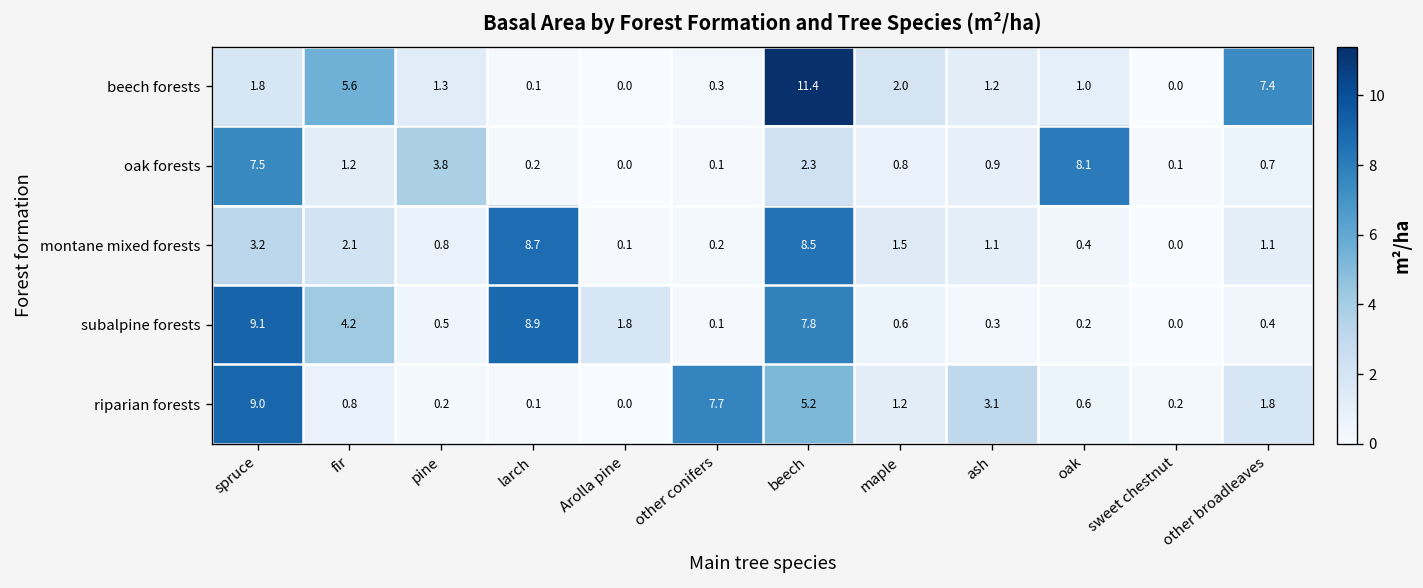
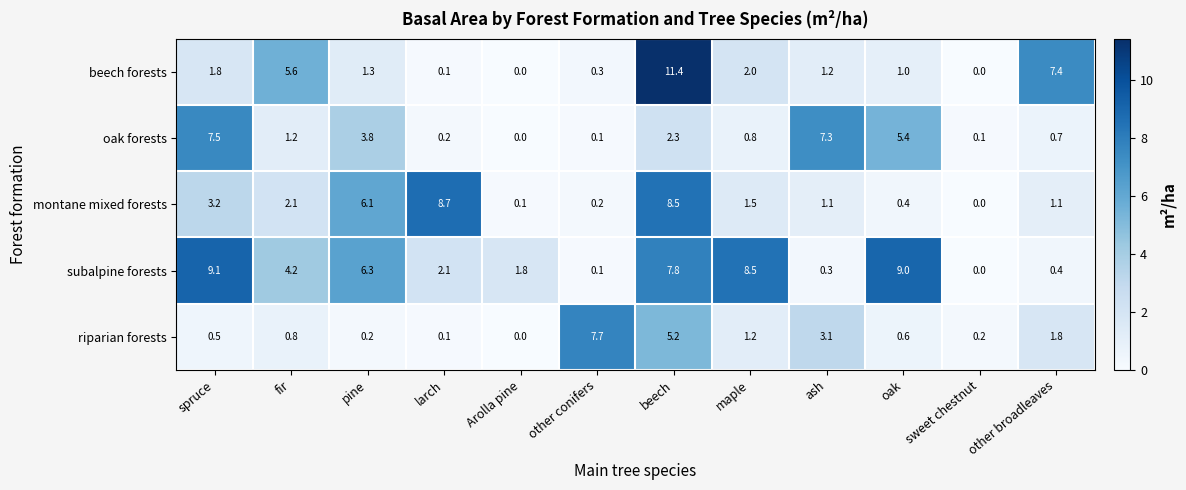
  {
    "beech forests": {
      "spruce": 1.8,
      "fir": 5.6,
      "pine": 1.3,
      "larch": 0.1,
      "Arolla pine": 0.0,
      "other conifers": 0.3,
      "beech": 11.4,
      "maple": 2.0,
      "ash": 1.2,
      "oak": 1.0,
      "sweet chestnut": 0.0,
      "other broadleaves": 7.4
    },
    "oak forests": {
      "spruce": 7.5,
      "fir": 1.2,
      "pine": 3.8,
      "larch": 0.2,
      "Arolla pine": 0.0,
      "other conifers": 0.1,
      "beech": 2.3,
      "maple": 0.8,
-     "ash": 0.9,
-     "oak": 8.1,
+     "ash": 7.3,
+     "oak": 5.4,
      "sweet chestnut": 0.1,
      "other broadleaves": 0.7
    },
    "montane mixed forests": {
      "spruce": 3.2,
      "fir": 2.1,
-     "pine": 0.8,
+     "pine": 6.1,
      "larch": 8.7,
      "Arolla pine": 0.1,
      "other conifers": 0.2,
      "beech": 8.5,
      "maple": 1.5,
      "ash": 1.1,
      "oak": 0.4,
      "sweet chestnut": 0.0,
      "other broadleaves": 1.1
    },
    "subalpine forests": {
      "spruce": 9.1,
      "fir": 4.2,
-     "pine": 0.5,
-     "larch": 8.9,
+     "pine": 6.3,
+     "larch": 2.1,
      "Arolla pine": 1.8,
      "other conifers": 0.1,
      "beech": 7.8,
-     "maple": 0.6,
+     "maple": 8.5,
      "ash": 0.3,
-     "oak": 0.2,
+     "oak": 9.0,
      "sweet chestnut": 0.0,
      "other broadleaves": 0.4
    },
    "riparian forests": {
-     "spruce": 9.0,
+     "spruce": 0.5,
      "fir": 0.8,
      "pine": 0.2,
      "larch": 0.1,
      "Arolla pine": 0.0,
      "other conifers": 7.7,
      "beech": 5.2,
      "maple": 1.2,
      "ash": 3.1,
      "oak": 0.6,
      "sweet chestnut": 0.2,
      "other broadleaves": 1.8
    }
  }
